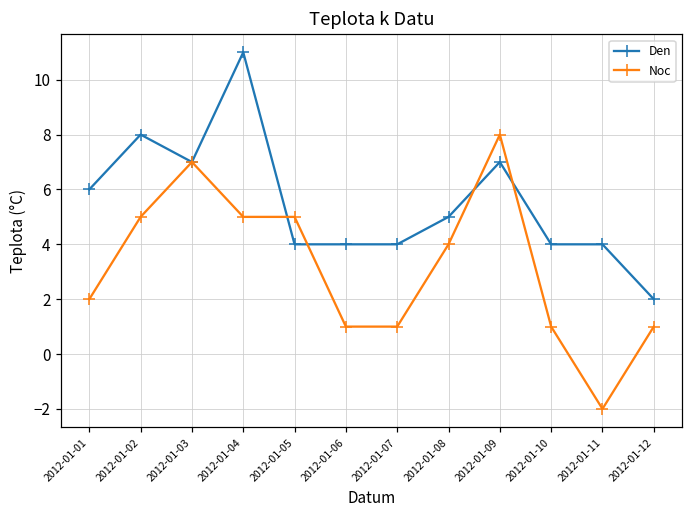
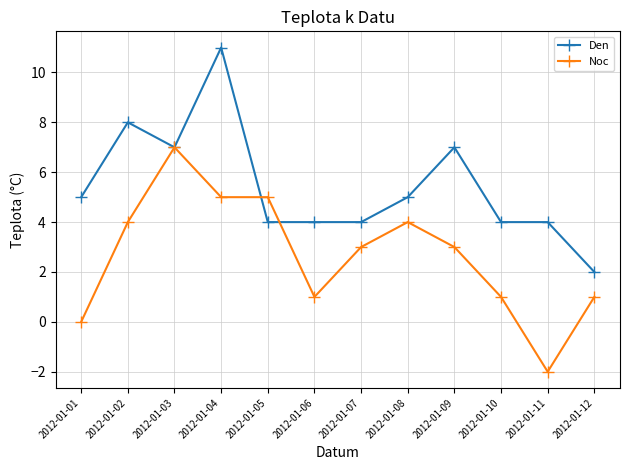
  {
    "Den": {
-     "2012-01-01": 6,
+     "2012-01-01": 5,
      "2012-01-02": 8,
      "2012-01-04": 11,
      "2012-01-05": 4,
      "2012-01-06": 4,
      "2012-01-07": 4,
      "2012-01-08": 5,
      "2012-01-09": 7,
      "2012-01-10": 4,
      "2012-01-11": 4,
      "2012-01-12": 2
    },
    "Noc": {
-     "2012-01-01": 2,
-     "2012-01-02": 5,
+     "2012-01-01": 0,
+     "2012-01-02": 4,
      "2012-01-04": 5,
      "2012-01-05": 5,
      "2012-01-06": 1,
-     "2012-01-07": 1,
+     "2012-01-07": 3,
      "2012-01-08": 4,
-     "2012-01-09": 8,
+     "2012-01-09": 3,
      "2012-01-10": 1,
      "2012-01-11": -2,
      "2012-01-12": 1
    }
  }
